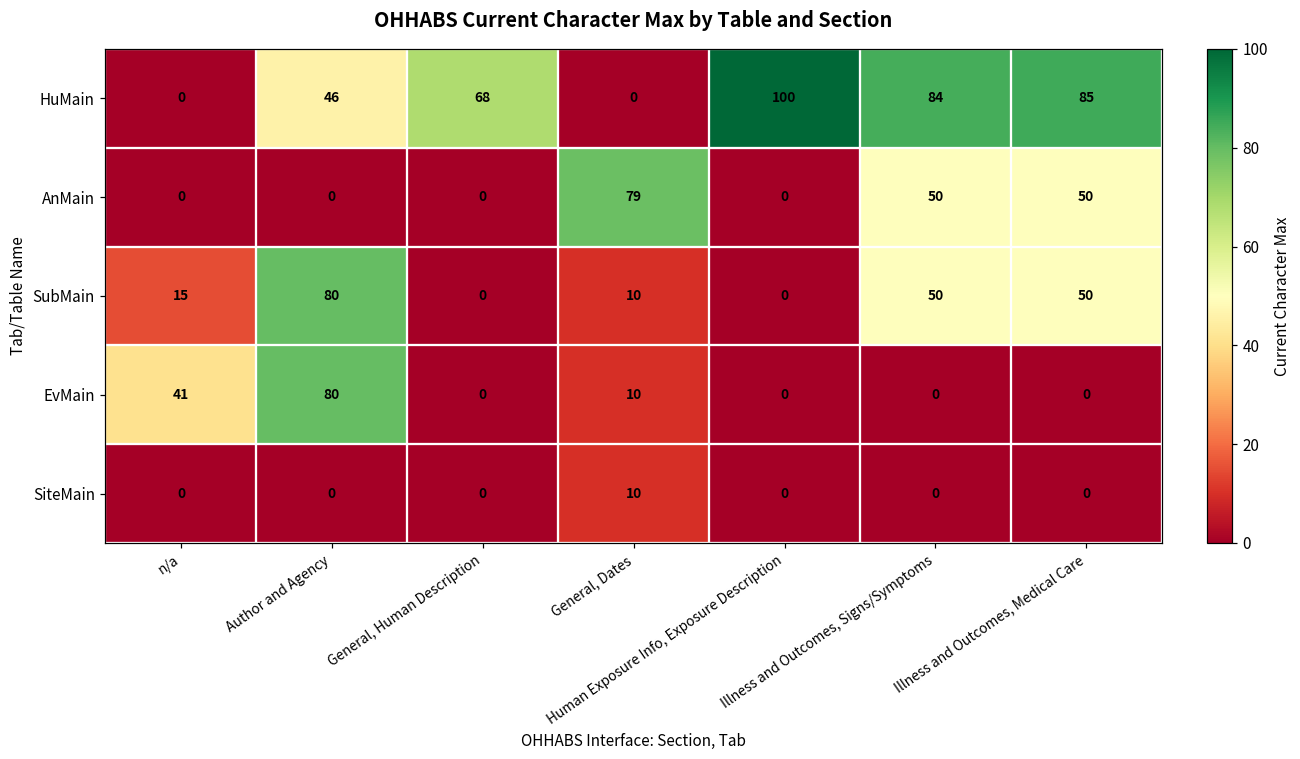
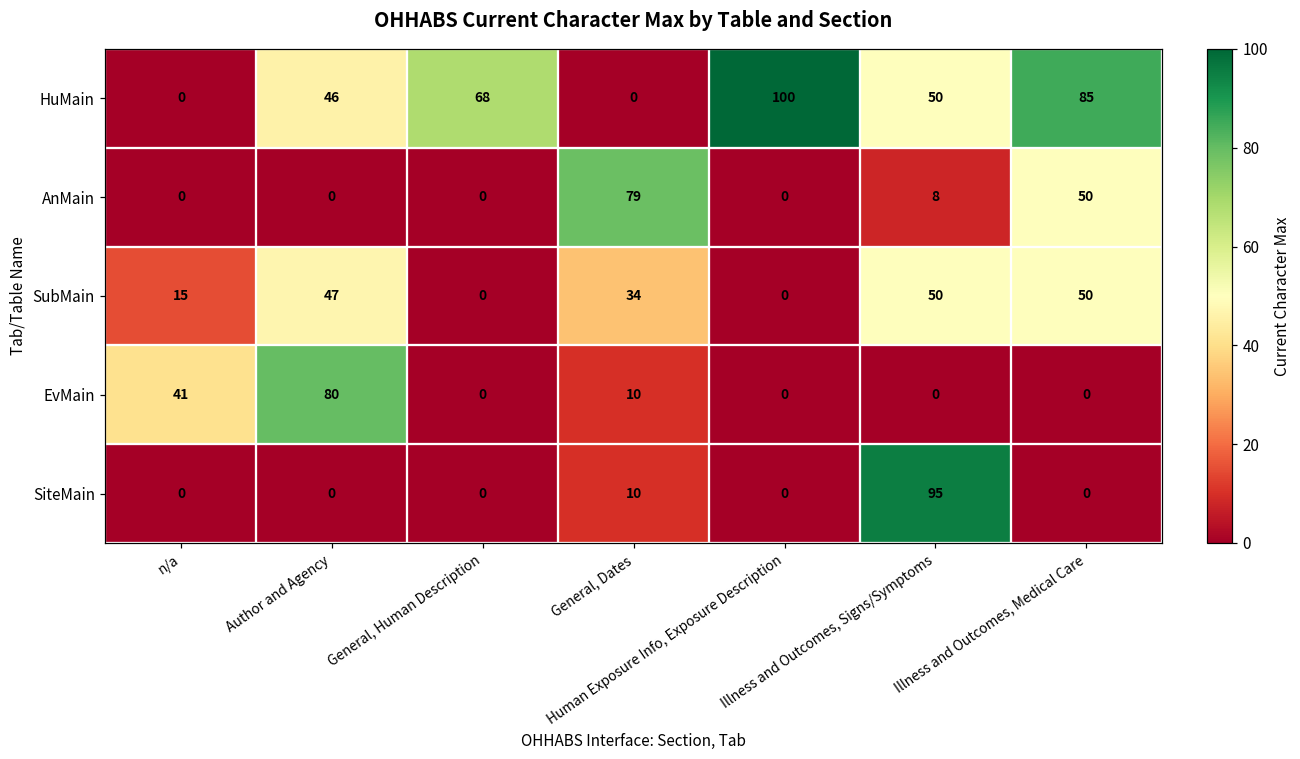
  {
    "HuMain": {
      "n/a": 0,
      "Author and Agency": 46,
      "General, Human Description": 68,
      "General, Dates": 0,
      "Human Exposure Info, Exposure Description": 100,
-     "Illness and Outcomes, Signs/Symptoms": 84,
+     "Illness and Outcomes, Signs/Symptoms": 50,
      "Illness and Outcomes, Medical Care": 85
    },
    "AnMain": {
      "n/a": 0,
      "Author and Agency": 0,
      "General, Human Description": 0,
      "General, Dates": 79,
      "Human Exposure Info, Exposure Description": 0,
-     "Illness and Outcomes, Signs/Symptoms": 50,
+     "Illness and Outcomes, Signs/Symptoms": 8,
      "Illness and Outcomes, Medical Care": 50
    },
    "SubMain": {
      "n/a": 15,
-     "Author and Agency": 80,
+     "Author and Agency": 47,
      "General, Human Description": 0,
-     "General, Dates": 10,
+     "General, Dates": 34,
      "Human Exposure Info, Exposure Description": 0,
      "Illness and Outcomes, Signs/Symptoms": 50,
      "Illness and Outcomes, Medical Care": 50
    },
    "EvMain": {
      "n/a": 41,
      "Author and Agency": 80,
      "General, Human Description": 0,
      "General, Dates": 10,
      "Human Exposure Info, Exposure Description": 0,
      "Illness and Outcomes, Signs/Symptoms": 0,
      "Illness and Outcomes, Medical Care": 0
    },
    "SiteMain": {
      "n/a": 0,
      "Author and Agency": 0,
      "General, Human Description": 0,
      "General, Dates": 10,
      "Human Exposure Info, Exposure Description": 0,
-     "Illness and Outcomes, Signs/Symptoms": 0,
+     "Illness and Outcomes, Signs/Symptoms": 95,
      "Illness and Outcomes, Medical Care": 0
    }
  }
